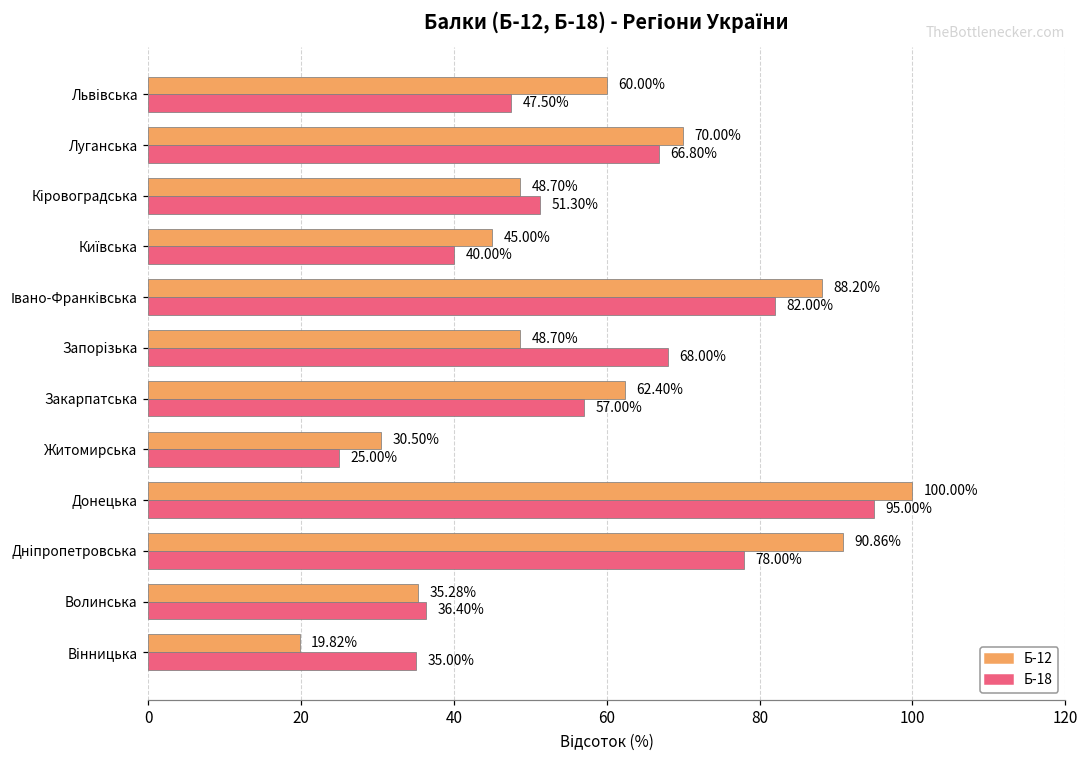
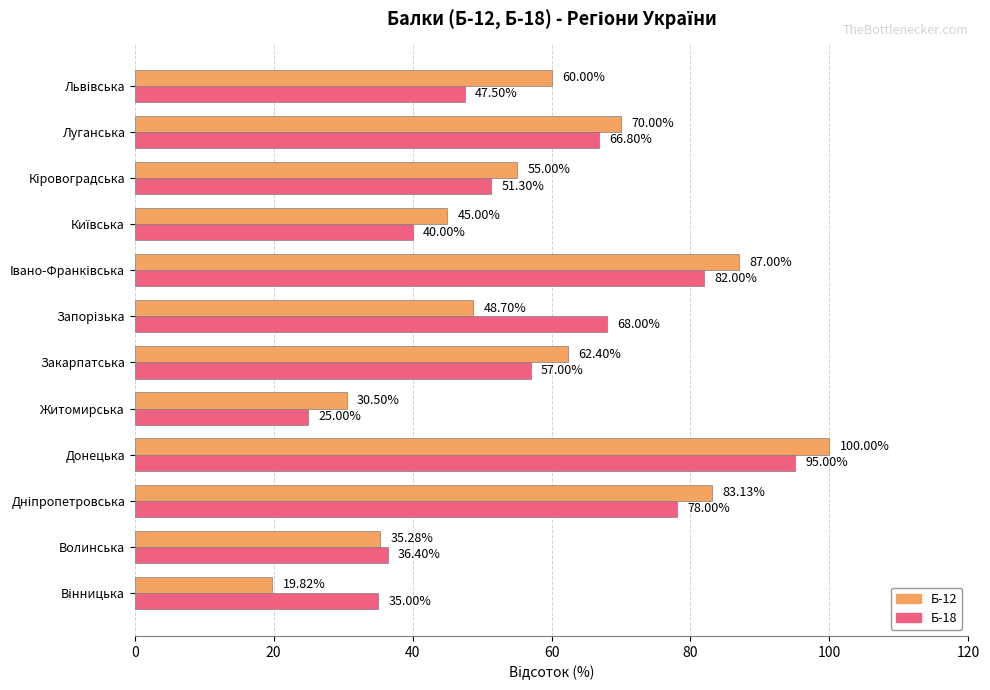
  {
    "Б-12": {
      "Львівська": "60.00%",
      "Луганська": "70.00%",
-     "Кіровоградська": "48.70%",
+     "Кіровоградська": "55.00%",
      "Київська": "45.00%",
-     "Івано-Франківська": "88.20%",
+     "Івано-Франківська": "87.00%",
      "Запорізька": "48.70%",
      "Закарпатська": "62.40%",
      "Житомирська": "30.50%",
      "Донецька": "100.00%",
-     "Дніпропетровська": "90.86%",
+     "Дніпропетровська": "83.13%",
      "Волинська": "35.28%",
      "Вінницька": "19.82%"
    },
    "Б-18": {
      "Львівська": "47.50%",
      "Луганська": "66.80%",
      "Кіровоградська": "51.30%",
      "Київська": "40.00%",
      "Івано-Франківська": "82.00%",
      "Запорізька": "68.00%",
      "Закарпатська": "57.00%",
      "Житомирська": "25.00%",
      "Донецька": "95.00%",
      "Дніпропетровська": "78.00%",
      "Волинська": "36.40%",
      "Вінницька": "35.00%"
    }
  }
